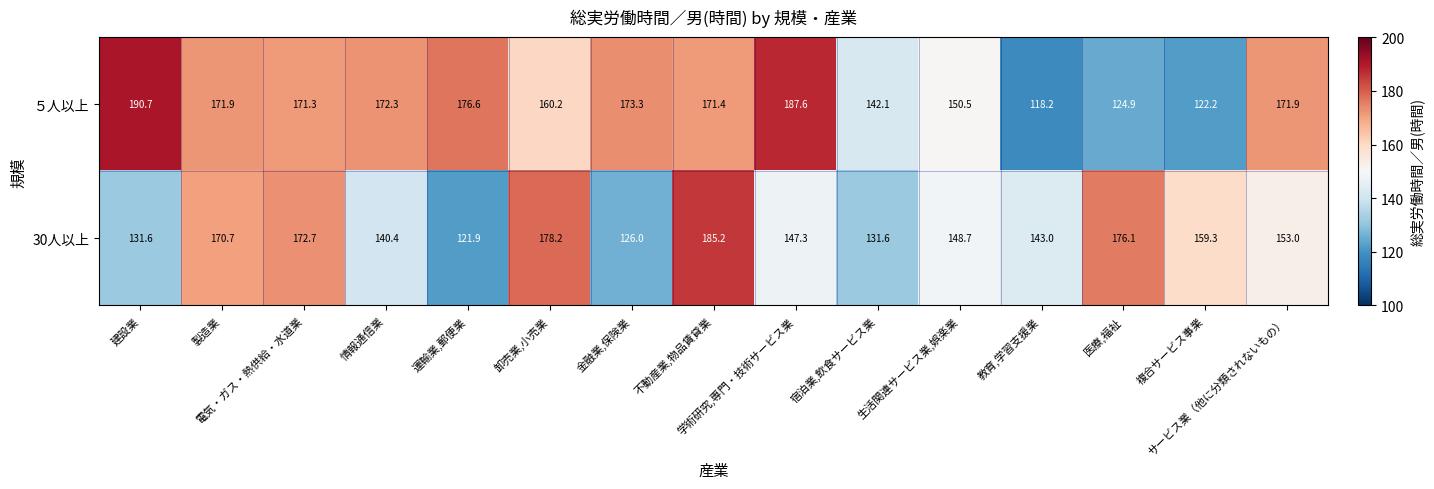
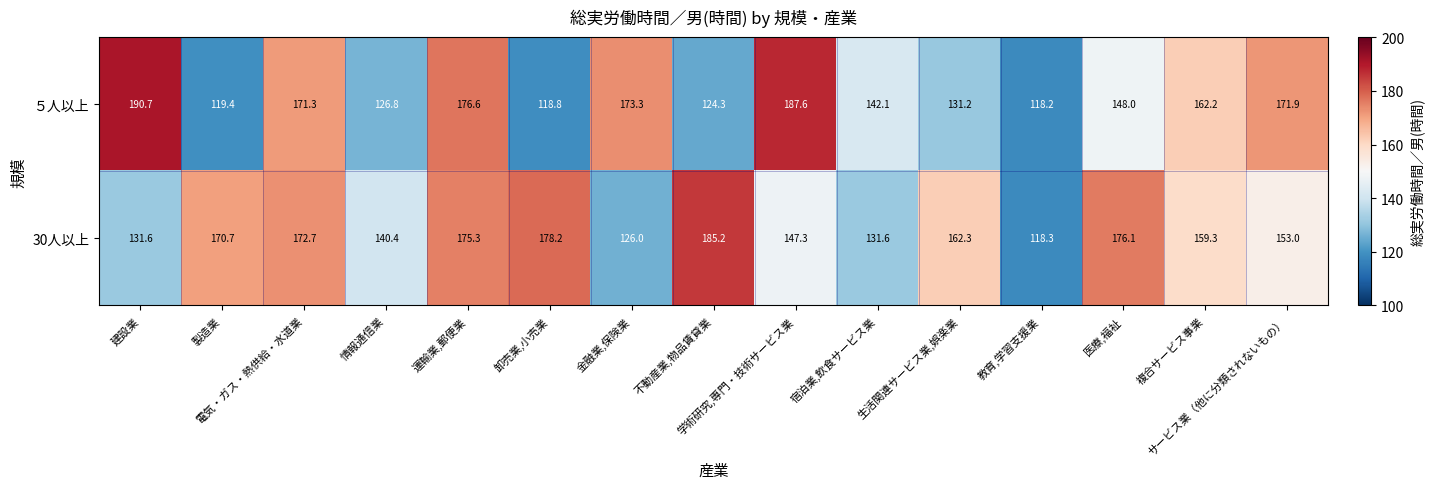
  {
    "５人以上": {
      "建設業": 190.7,
-     "製造業": 171.9,
+     "製造業": 119.4,
      "電気・ガス・熱供給・水道業": 171.3,
-     "情報通信業": 172.3,
+     "情報通信業": 126.8,
      "運輸業,郵便業": 176.6,
-     "卸売業,小売業": 160.2,
+     "卸売業,小売業": 118.8,
      "金融業,保険業": 173.3,
-     "不動産業,物品賃貸業": 171.4,
+     "不動産業,物品賃貸業": 124.3,
      "学術研究,専門・技術サービス業": 187.6,
      "宿泊業,飲食サービス業": 142.1,
-     "生活関連サービス業,娯楽業": 150.5,
+     "生活関連サービス業,娯楽業": 131.2,
      "教育,学習支援業": 118.2,
-     "医療,福祉": 124.9,
-     "複合サービス事業": 122.2,
+     "医療,福祉": 148.0,
+     "複合サービス事業": 162.2,
      "サービス業（他に分類されないもの）": 171.9
    },
    "30人以上": {
      "建設業": 131.6,
      "製造業": 170.7,
      "電気・ガス・熱供給・水道業": 172.7,
      "情報通信業": 140.4,
-     "運輸業,郵便業": 121.9,
+     "運輸業,郵便業": 175.3,
      "卸売業,小売業": 178.2,
      "金融業,保険業": 126.0,
      "不動産業,物品賃貸業": 185.2,
      "学術研究,専門・技術サービス業": 147.3,
      "宿泊業,飲食サービス業": 131.6,
-     "生活関連サービス業,娯楽業": 148.7,
-     "教育,学習支援業": 143.0,
+     "生活関連サービス業,娯楽業": 162.3,
+     "教育,学習支援業": 118.3,
      "医療,福祉": 176.1,
      "複合サービス事業": 159.3,
      "サービス業（他に分類されないもの）": 153.0
    }
  }
